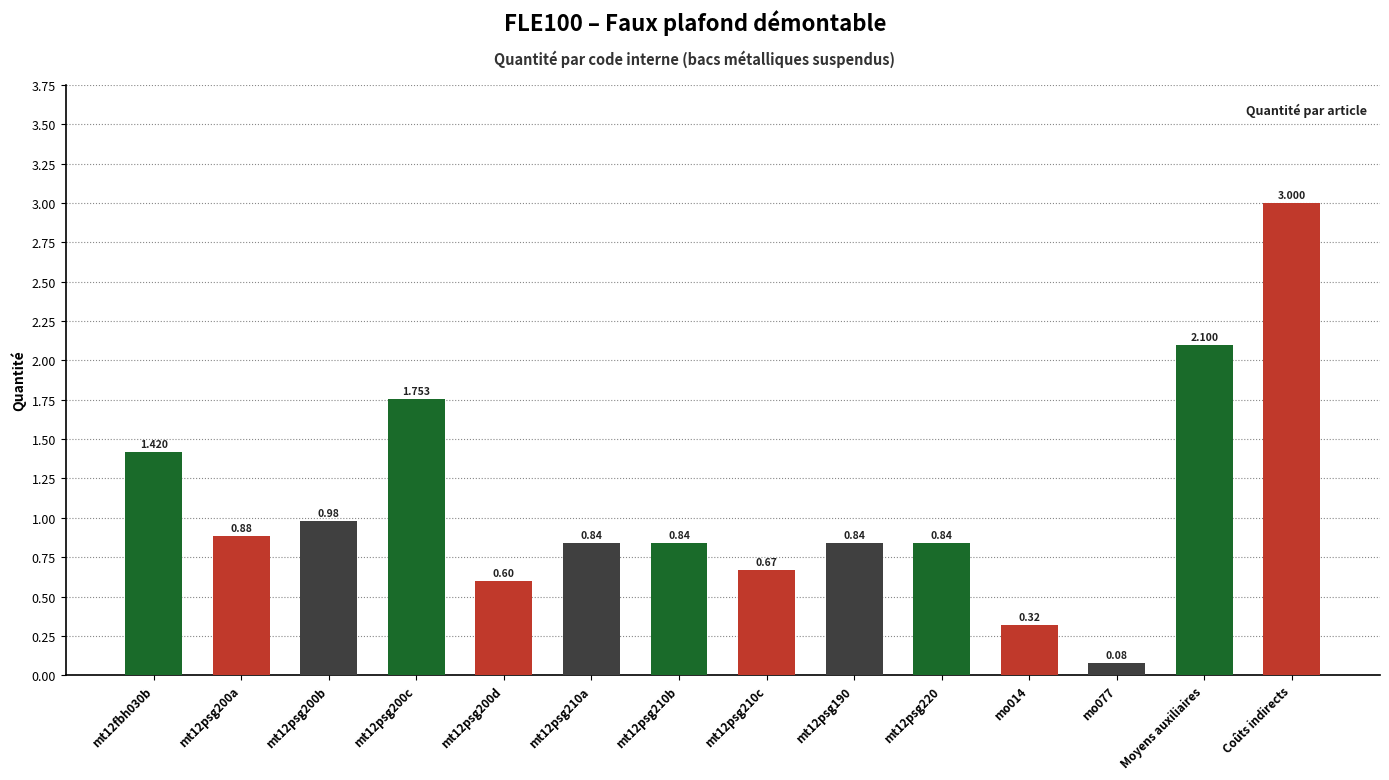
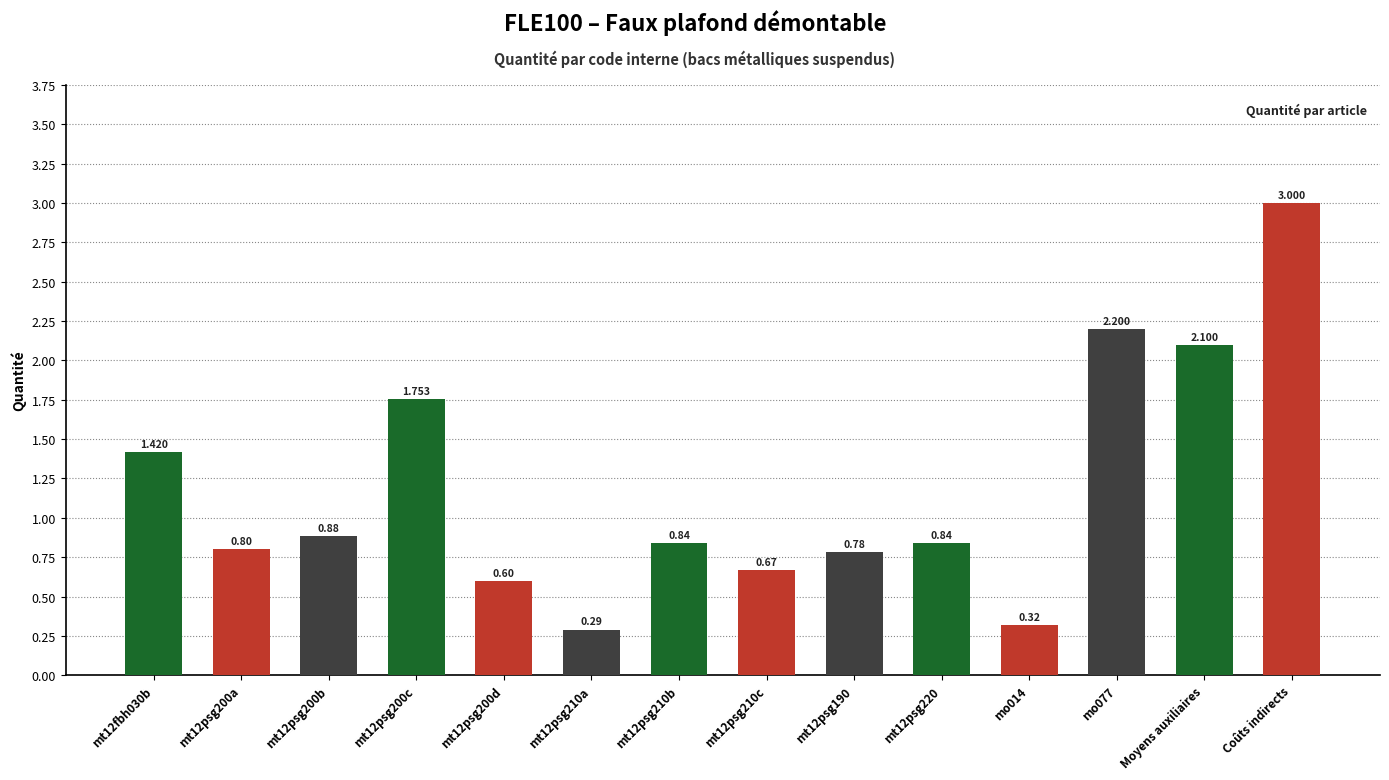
  {
    "mt12fbh030b": 1.420,
-   "mt12psg200a": 0.88,
-   "mt12psg200b": 0.98,
+   "mt12psg200a": 0.80,
+   "mt12psg200b": 0.88,
    "mt12psg200c": 1.753,
    "mt12psg200d": 0.60,
-   "mt12psg210a": 0.84,
+   "mt12psg210a": 0.29,
    "mt12psg210b": 0.84,
    "mt12psg210c": 0.67,
-   "mt12psg190": 0.84,
+   "mt12psg190": 0.78,
    "mt12psg220": 0.84,
    "mo014": 0.32,
-   "mo077": 0.08,
+   "mo077": 2.200,
    "Moyens auxiliaires": 2.100,
    "Coûts indirects": 3.000
  }
